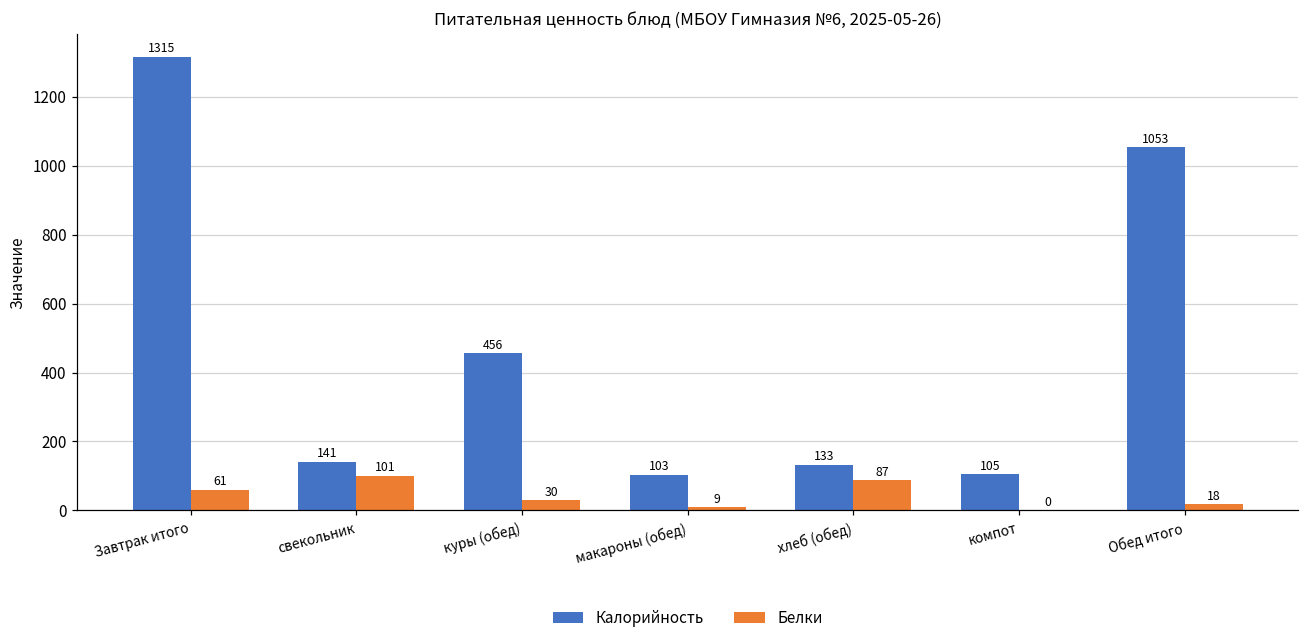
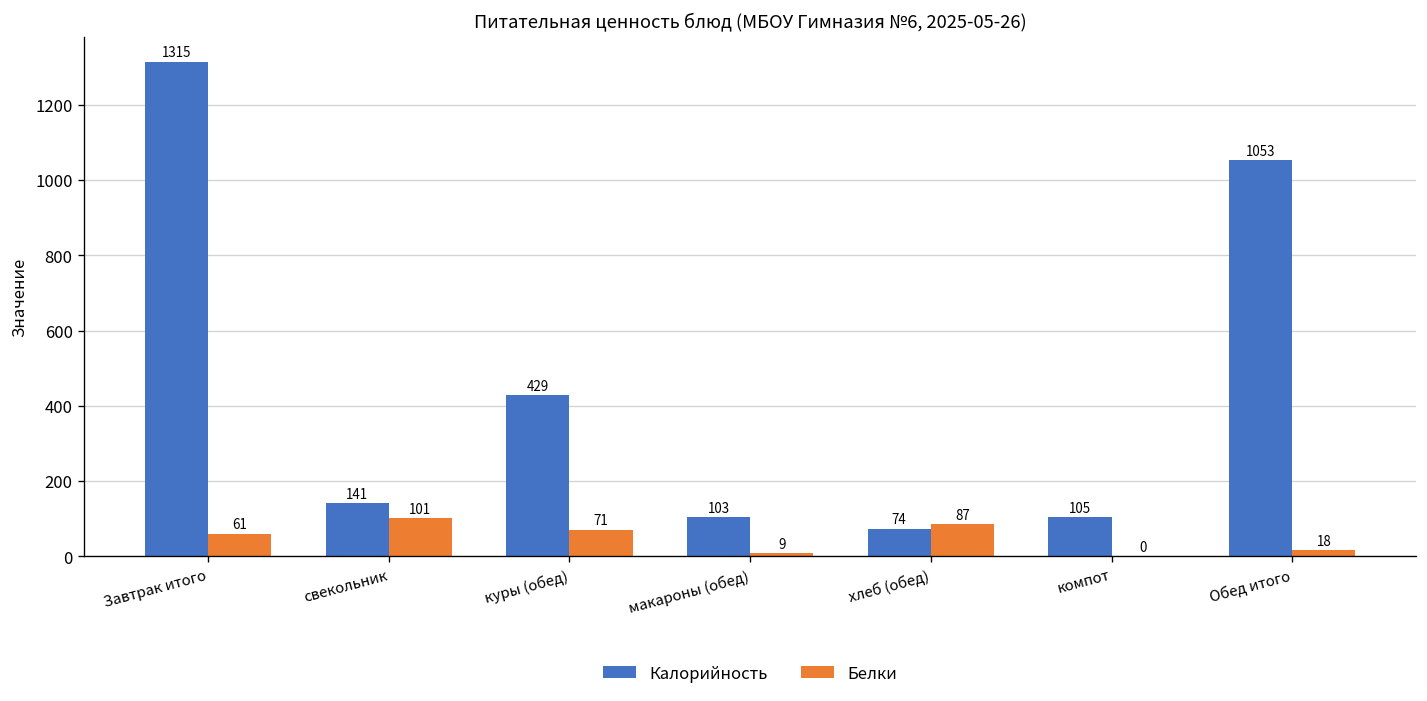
  {
    "Калорийность": {
      "Завтрак итого": 1315,
      "свекольник": 141,
-     "куры (обед)": 456,
+     "куры (обед)": 429,
      "макароны (обед)": 103,
-     "хлеб (обед)": 133,
+     "хлеб (обед)": 74,
      "компот": 105,
      "Обед итого": 1053
    },
    "Белки": {
      "Завтрак итого": 61,
      "свекольник": 101,
-     "куры (обед)": 30,
+     "куры (обед)": 71,
      "макароны (обед)": 9,
      "хлеб (обед)": 87,
      "компот": 0,
      "Обед итого": 18
    }
  }
